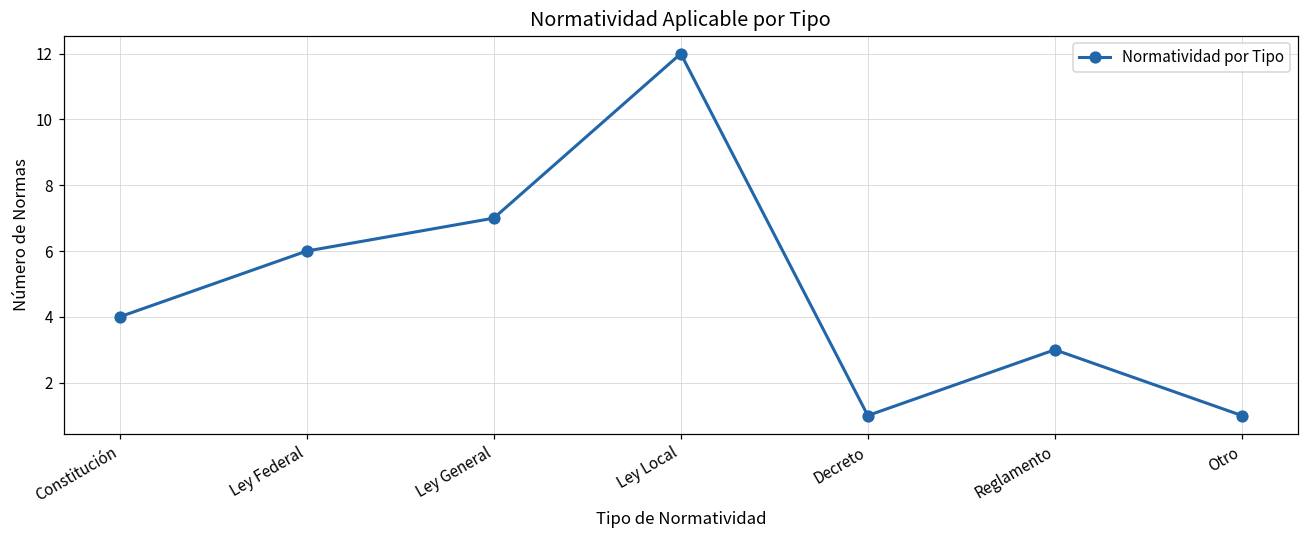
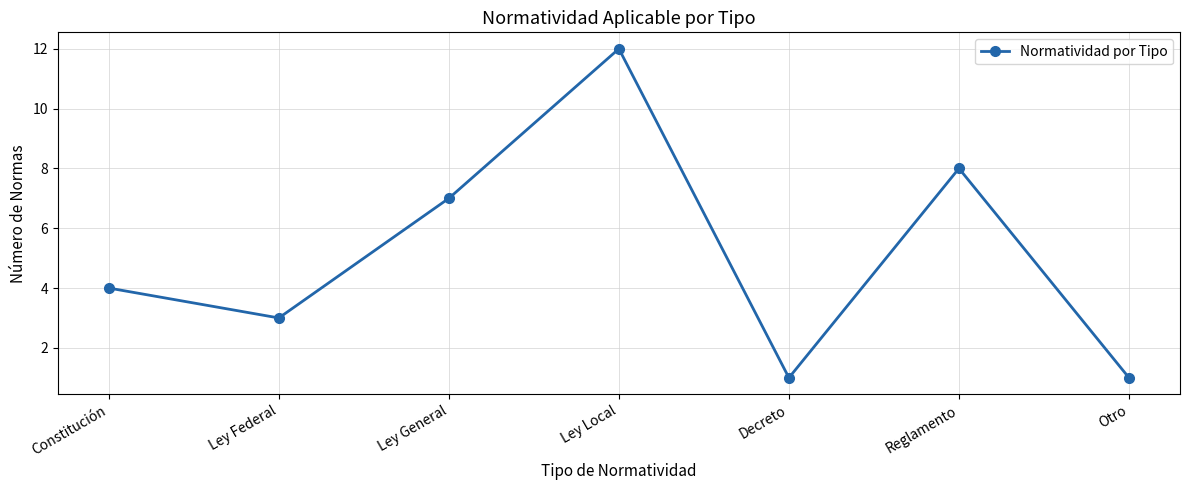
  {
    "Constitución": 4,
-   "Ley Federal": 6,
+   "Ley Federal": 3,
    "Ley General": 7,
    "Ley Local": 12,
    "Decreto": 1,
-   "Reglamento": 3,
+   "Reglamento": 8,
    "Otro": 1
  }
